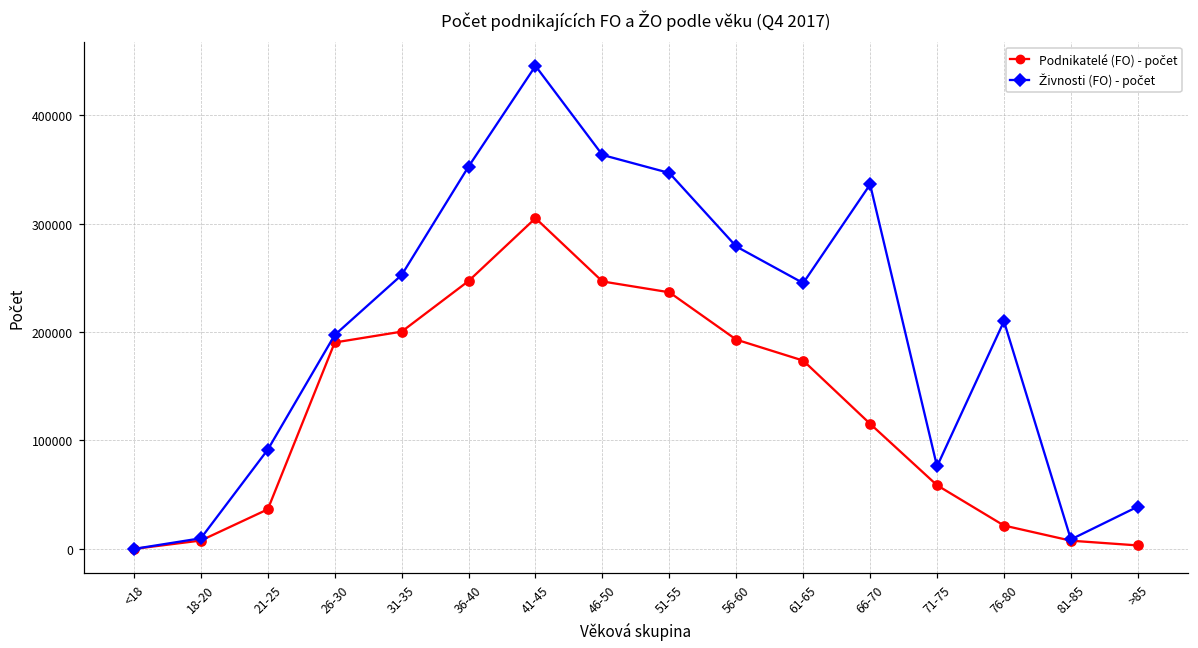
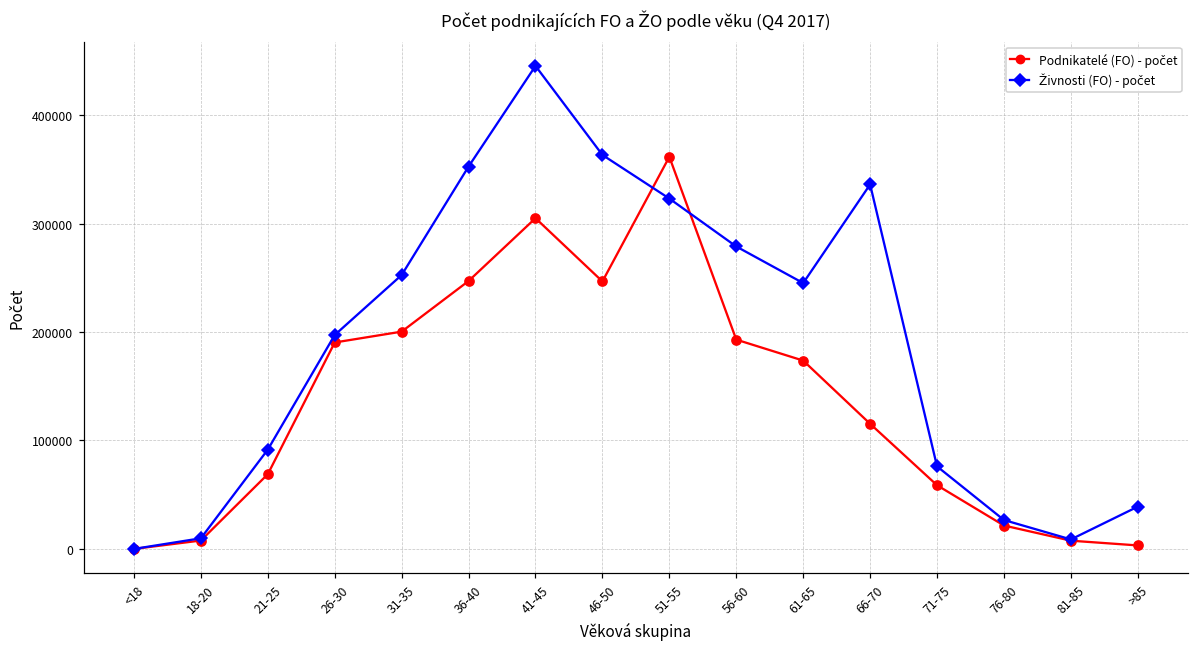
  {
    "Podnikatelé (FO) - počet": {
-     "21-25": 40000,
+     "21-25": 70000,
      "26-30": 190000,
      "31-35": 200000,
      "36-40": 250000,
      "41-45": 300000,
      "46-50": 250000,
-     "51-55": 240000,
+     "51-55": 360000,
      "56-60": 190000,
      "61-65": 170000,
      "66-70": 120000,
      "71-75": 60000,
      "76-80": 20000,
      ">85": 0
    },
    "Živnosti (FO) - počet": {
      "21-25": 90000,
      "26-30": 200000,
      "31-35": 250000,
      "36-40": 350000,
      "41-45": 450000,
      "46-50": 360000,
-     "51-55": 350000,
+     "51-55": 320000,
      "56-60": 280000,
      "61-65": 250000,
      "66-70": 340000,
      "71-75": 80000,
-     "76-80": 210000,
+     "76-80": 30000,
      ">85": 40000
    }
  }
